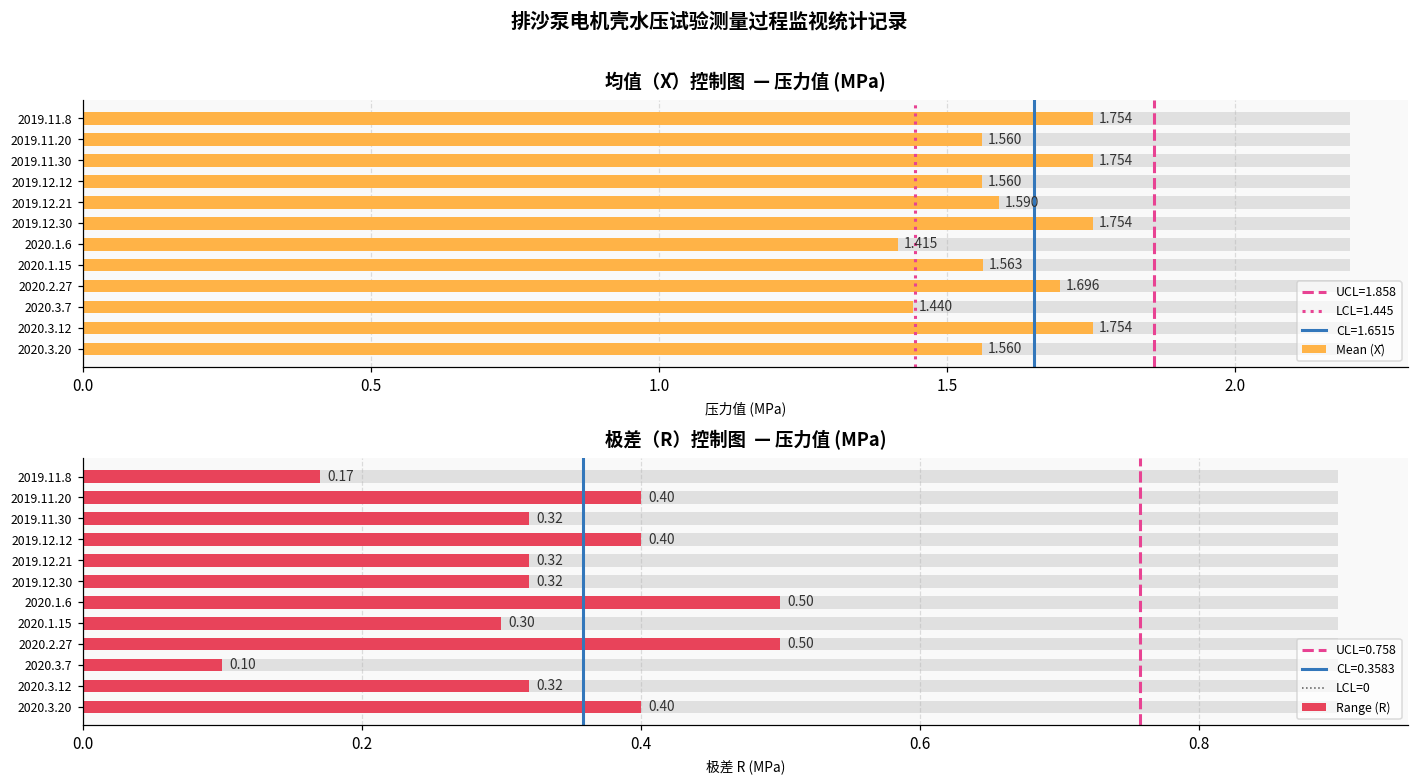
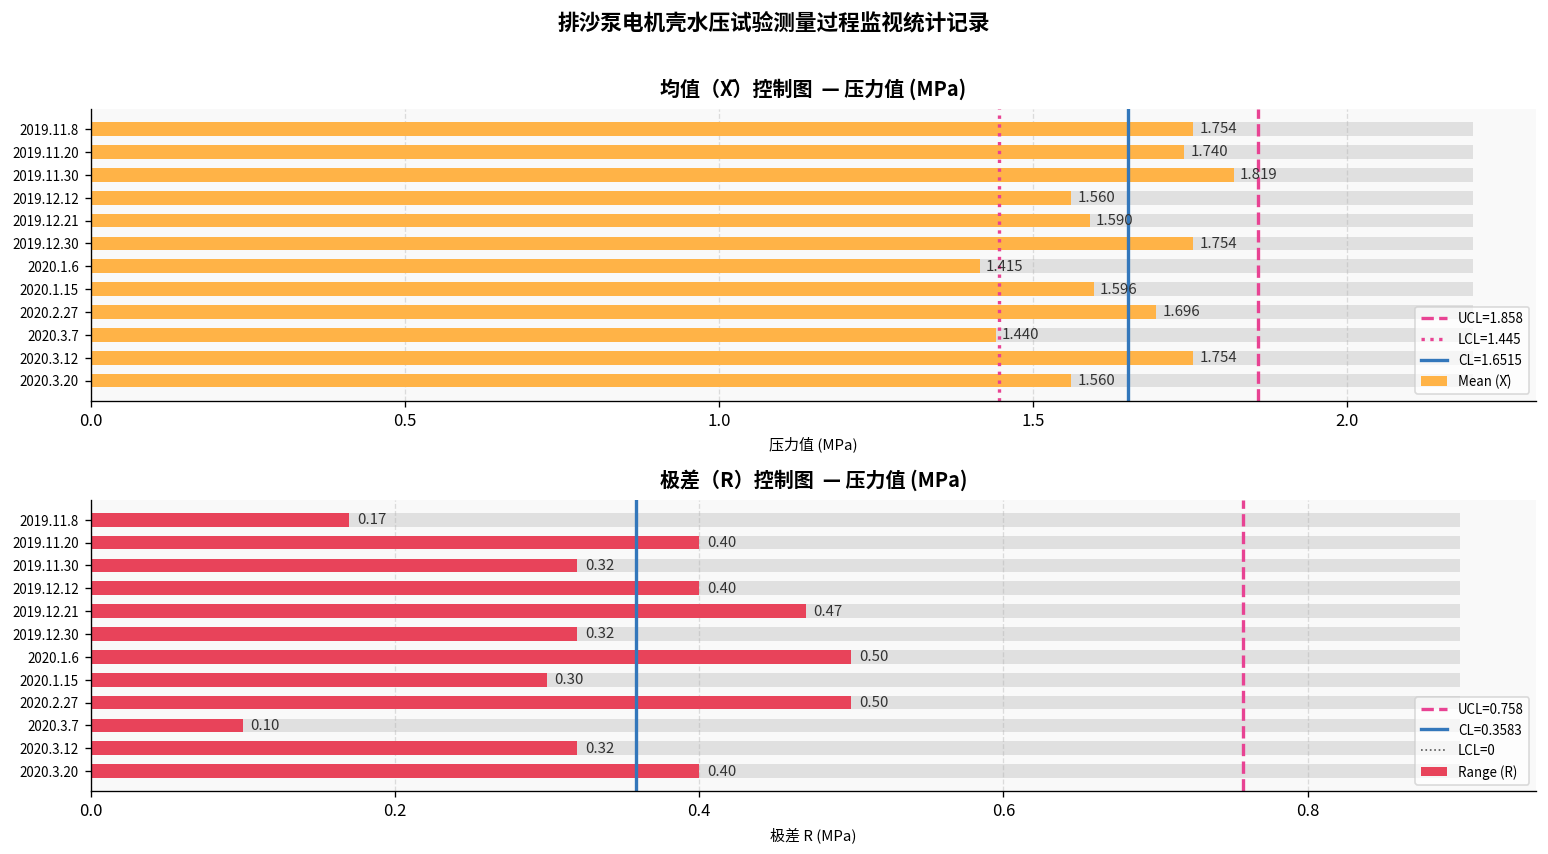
  {
    "均值（X̄）控制图 — 压力值 (MPa)": {
      "Mean (X̄)": {
-       "2019.11.20": 1.560,
-       "2019.11.30": 1.754,
-       "2020.1.15": 1.563
+       "2019.11.20": 1.740,
+       "2019.11.30": 1.819,
+       "2020.1.15": 1.596
      }
    },
    "极差（R）控制图 — 压力值 (MPa)": {
      "Range (R)": {
-       "2019.12.21": 0.32
+       "2019.12.21": 0.47
      }
    }
  }
